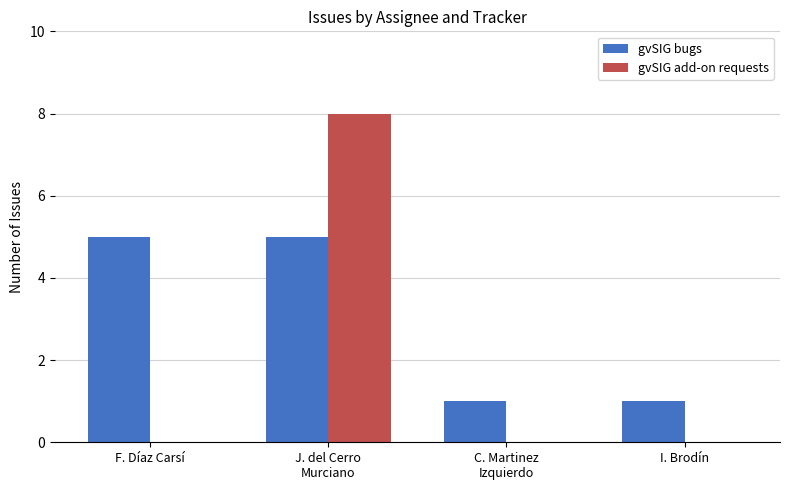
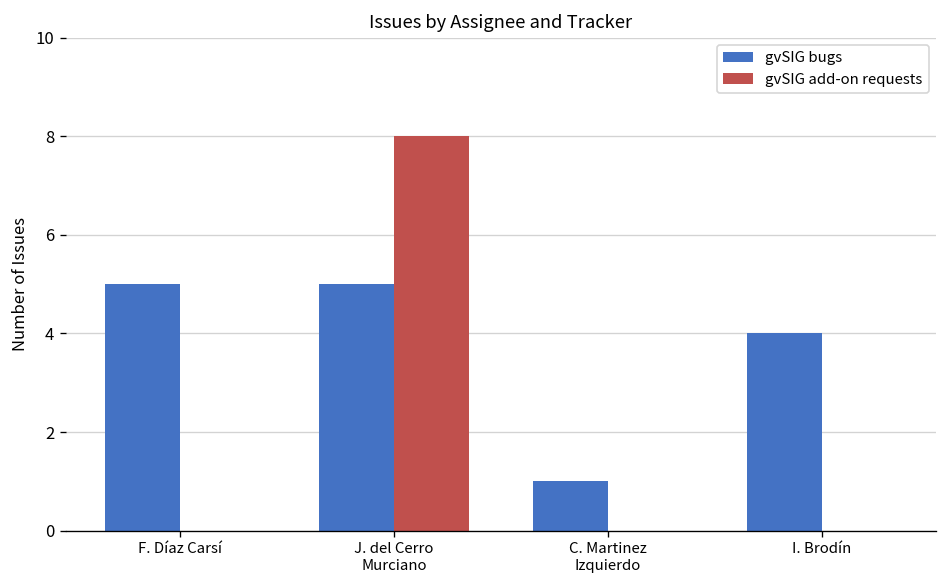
  {
    "gvSIG bugs": {
      "F. Díaz Carsí": 5,
      "J. del Cerro Murciano": 5,
      "C. Martinez Izquierdo": 1,
-     "I. Brodín": 1
+     "I. Brodín": 4
    },
    "gvSIG add-on requests": {
      "F. Díaz Carsí": 0,
      "J. del Cerro Murciano": 8,
      "C. Martinez Izquierdo": 0,
      "I. Brodín": 0
    }
  }
